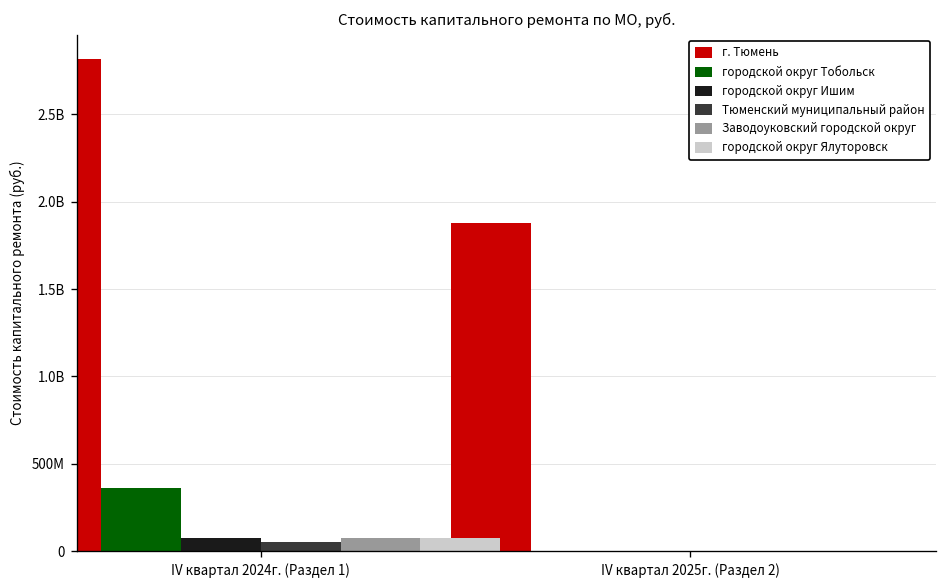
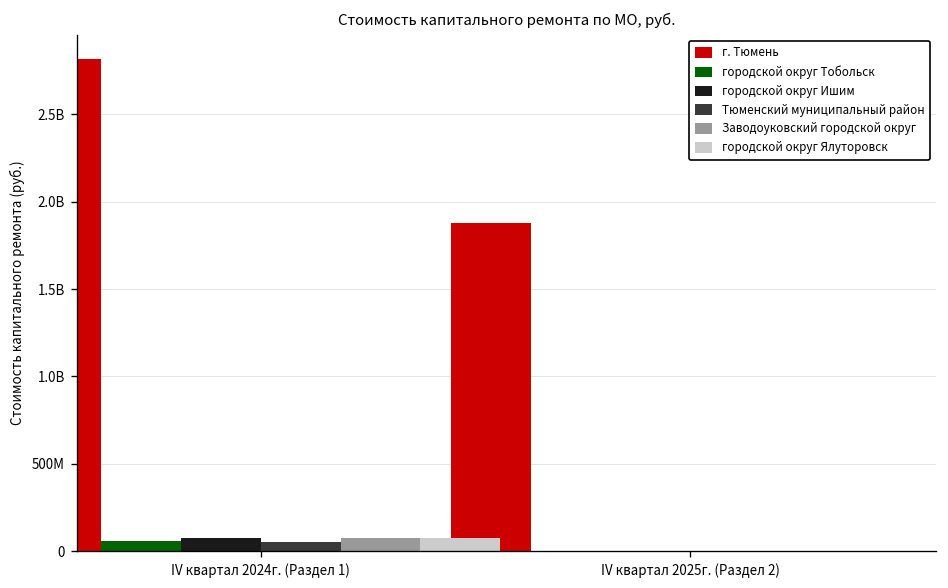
  {
    "г. Тюмень": {
      "IV квартал 2025г. (Раздел 2)": 1880000000
    },
    "городской округ Тобольск": {
-     "IV квартал 2024г. (Раздел 1)": 360000000,
+     "IV квартал 2024г. (Раздел 1)": 60000000,
      "IV квартал 2025г. (Раздел 2)": 0
    },
    "Заводоуковский городской округ": {
      "IV квартал 2024г. (Раздел 1)": 80000000,
      "IV квартал 2025г. (Раздел 2)": 0
    },
    "городской округ Ялуторовск": {
      "IV квартал 2025г. (Раздел 2)": 0
    }
  }
